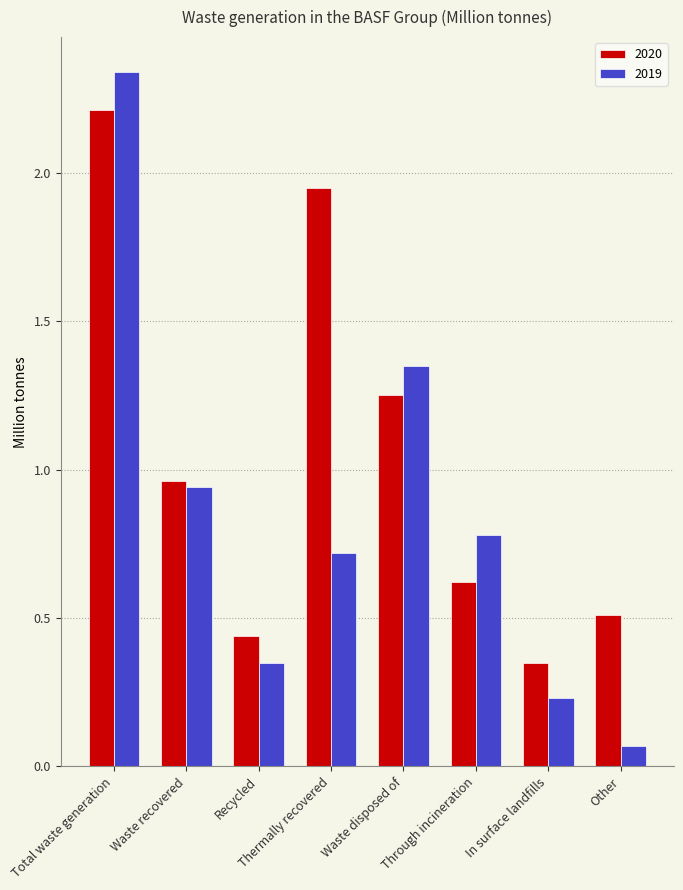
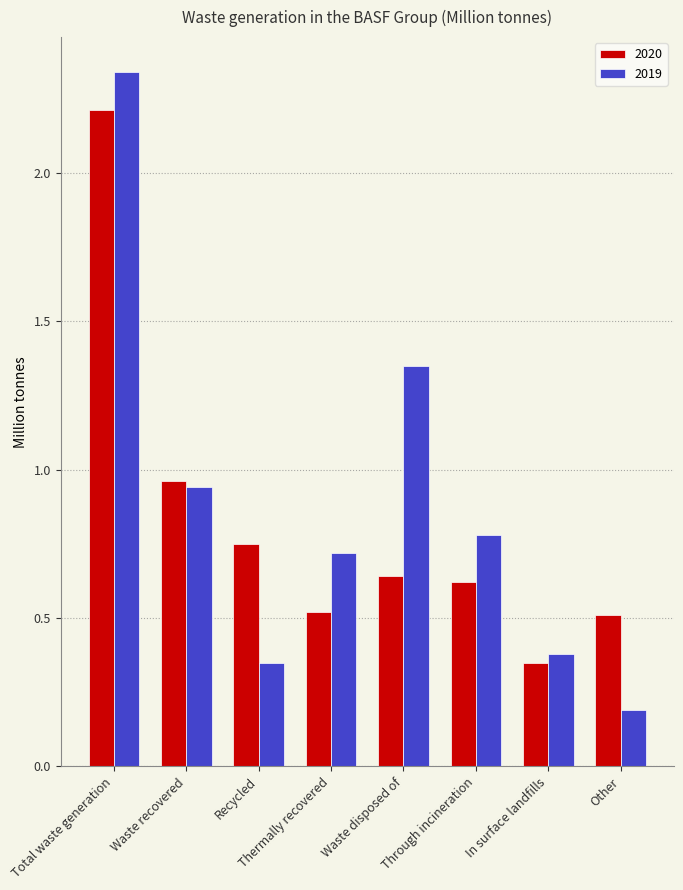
  {
    "2020": {
      "Total waste generation": 2.21,
      "Waste recovered": 0.96,
-     "Recycled": 0.44,
-     "Thermally recovered": 1.95,
-     "Waste disposed of": 1.25,
+     "Recycled": 0.75,
+     "Thermally recovered": 0.52,
+     "Waste disposed of": 0.64,
      "Through incineration": 0.62,
      "In surface landfills": 0.35,
      "Other": 0.51
    },
    "2019": {
      "Total waste generation": 2.34,
      "Waste recovered": 0.94,
      "Recycled": 0.35,
      "Thermally recovered": 0.72,
      "Waste disposed of": 1.35,
      "Through incineration": 0.78,
-     "In surface landfills": 0.23,
-     "Other": 0.07
+     "In surface landfills": 0.38,
+     "Other": 0.19
    }
  }
